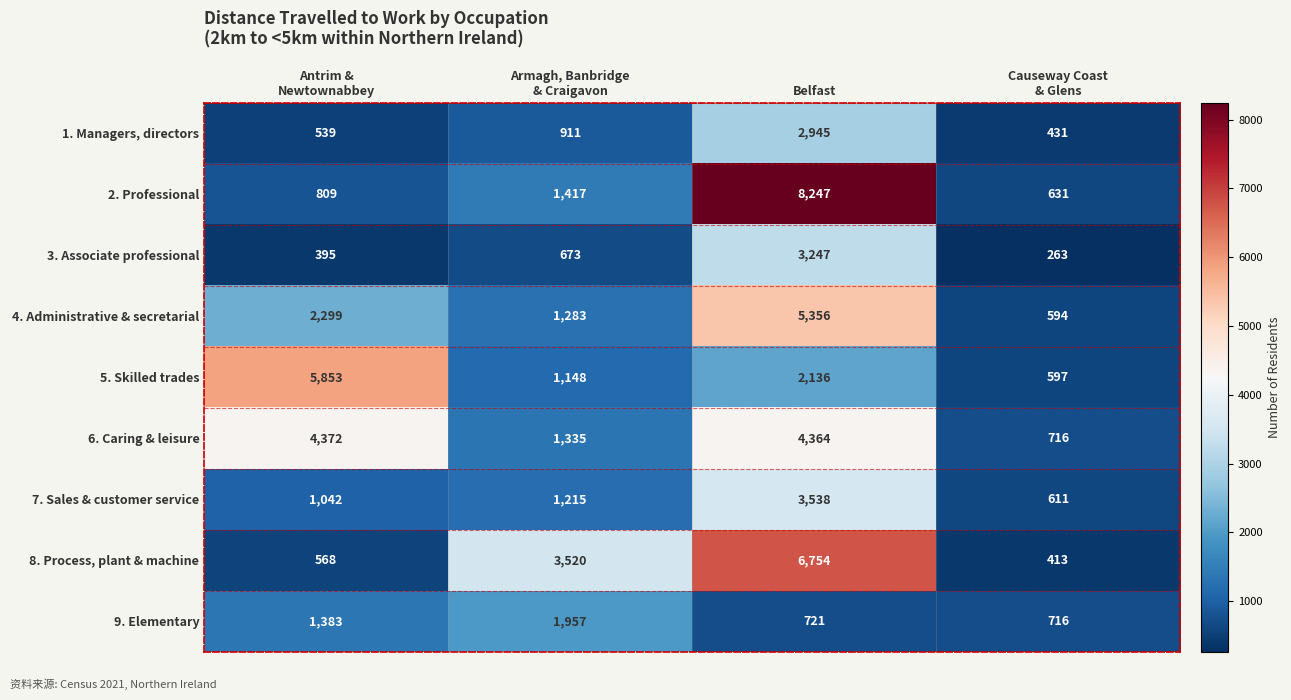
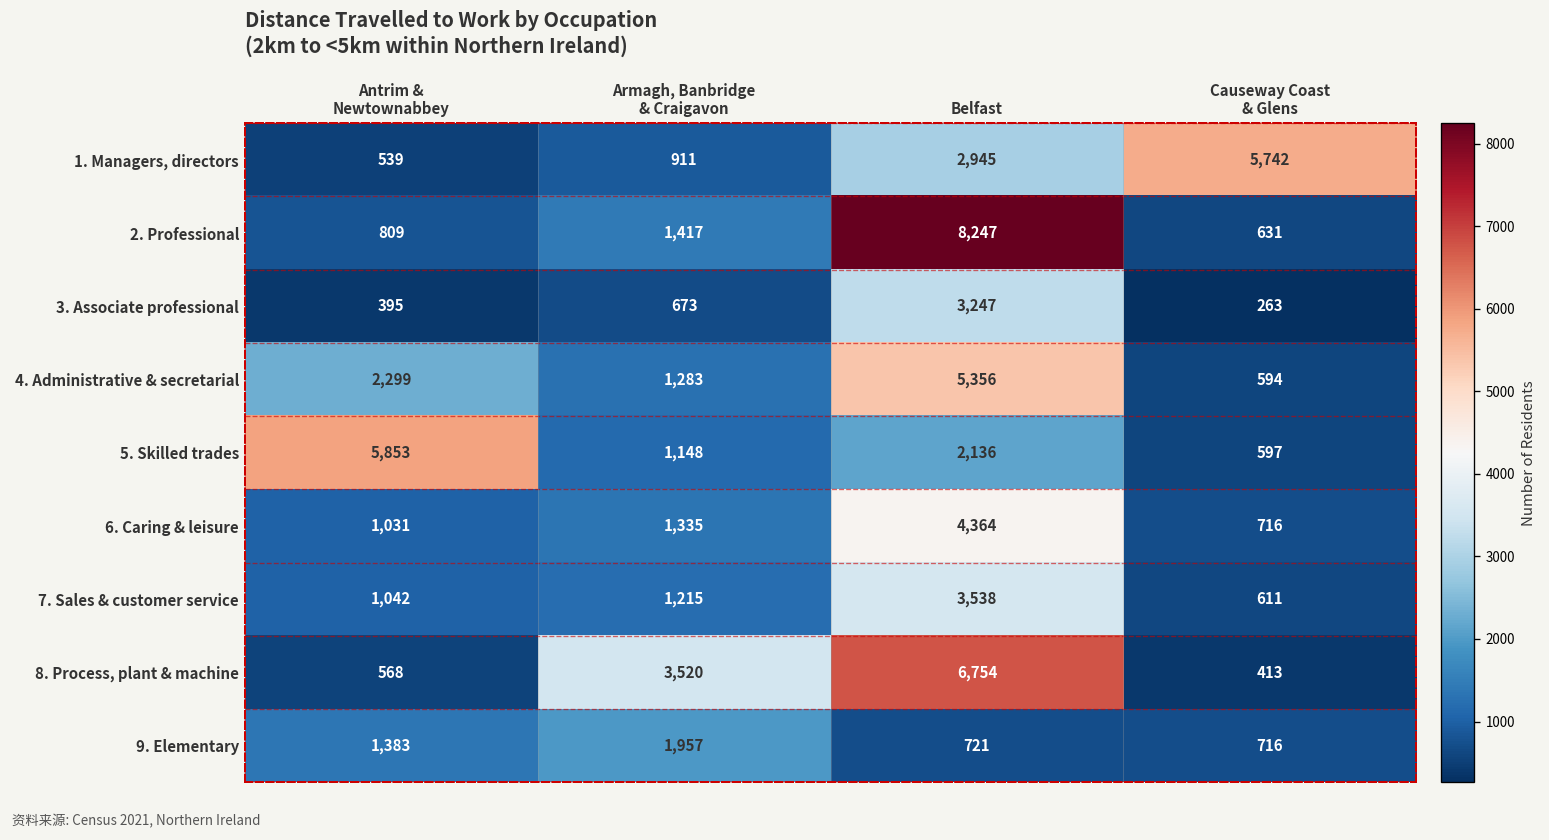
  {
    "1. Managers, directors": {
      "Antrim & Newtownabbey": "539",
      "Armagh, Banbridge & Craigavon": "911",
      "Belfast": "2,945",
-     "Causeway Coast & Glens": "431"
+     "Causeway Coast & Glens": "5,742"
    },
    "2. Professional": {
      "Antrim & Newtownabbey": "809",
      "Armagh, Banbridge & Craigavon": "1,417",
      "Belfast": "8,247",
      "Causeway Coast & Glens": "631"
    },
    "3. Associate professional": {
      "Antrim & Newtownabbey": "395",
      "Armagh, Banbridge & Craigavon": "673",
      "Belfast": "3,247",
      "Causeway Coast & Glens": "263"
    },
    "4. Administrative & secretarial": {
      "Antrim & Newtownabbey": "2,299",
      "Armagh, Banbridge & Craigavon": "1,283",
      "Belfast": "5,356",
      "Causeway Coast & Glens": "594"
    },
    "5. Skilled trades": {
      "Antrim & Newtownabbey": "5,853",
      "Armagh, Banbridge & Craigavon": "1,148",
      "Belfast": "2,136",
      "Causeway Coast & Glens": "597"
    },
    "6. Caring & leisure": {
-     "Antrim & Newtownabbey": "4,372",
+     "Antrim & Newtownabbey": "1,031",
      "Armagh, Banbridge & Craigavon": "1,335",
      "Belfast": "4,364",
      "Causeway Coast & Glens": "716"
    },
    "7. Sales & customer service": {
      "Antrim & Newtownabbey": "1,042",
      "Armagh, Banbridge & Craigavon": "1,215",
      "Belfast": "3,538",
      "Causeway Coast & Glens": "611"
    },
    "8. Process, plant & machine": {
      "Antrim & Newtownabbey": "568",
      "Armagh, Banbridge & Craigavon": "3,520",
      "Belfast": "6,754",
      "Causeway Coast & Glens": "413"
    },
    "9. Elementary": {
      "Antrim & Newtownabbey": "1,383",
      "Armagh, Banbridge & Craigavon": "1,957",
      "Belfast": "721",
      "Causeway Coast & Glens": "716"
    }
  }
